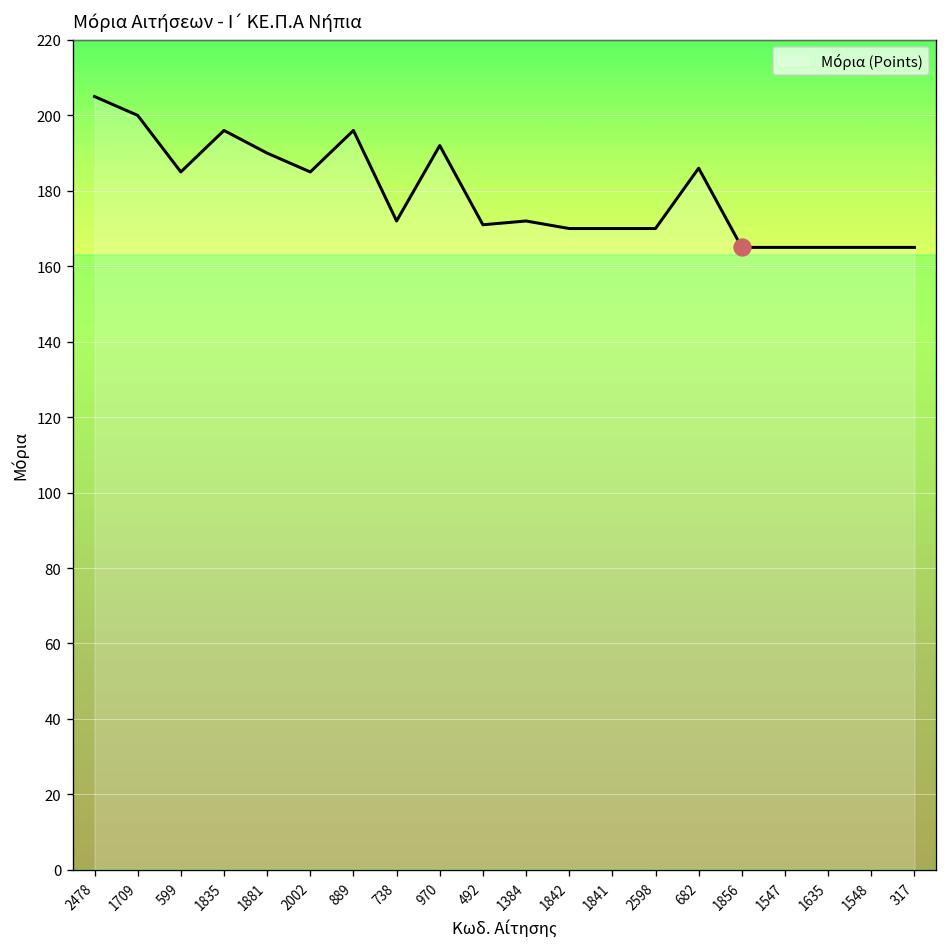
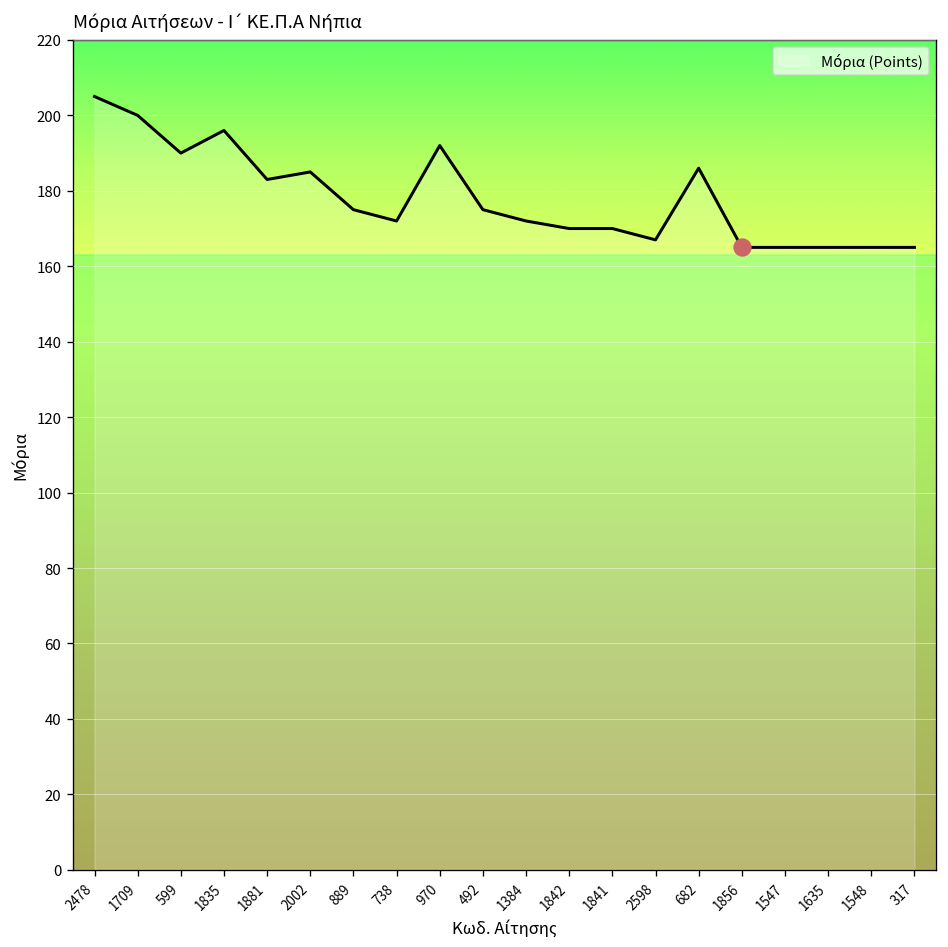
  {
    "Μόρια (Points)": {
      "2478": 205,
      "1709": 200,
-     "599": 185,
+     "599": 190,
      "1835": 196,
-     "1881": 190,
+     "1881": 183,
      "2002": 185,
-     "889": 196,
+     "889": 175,
      "738": 172,
      "970": 192,
-     "492": 171,
+     "492": 175,
      "1384": 172,
      "1842": 170,
      "1841": 170,
-     "2598": 170,
+     "2598": 167,
      "682": 186,
      "1547": 165,
      "1635": 165,
      "1548": 165,
      "317": 165
    }
  }
